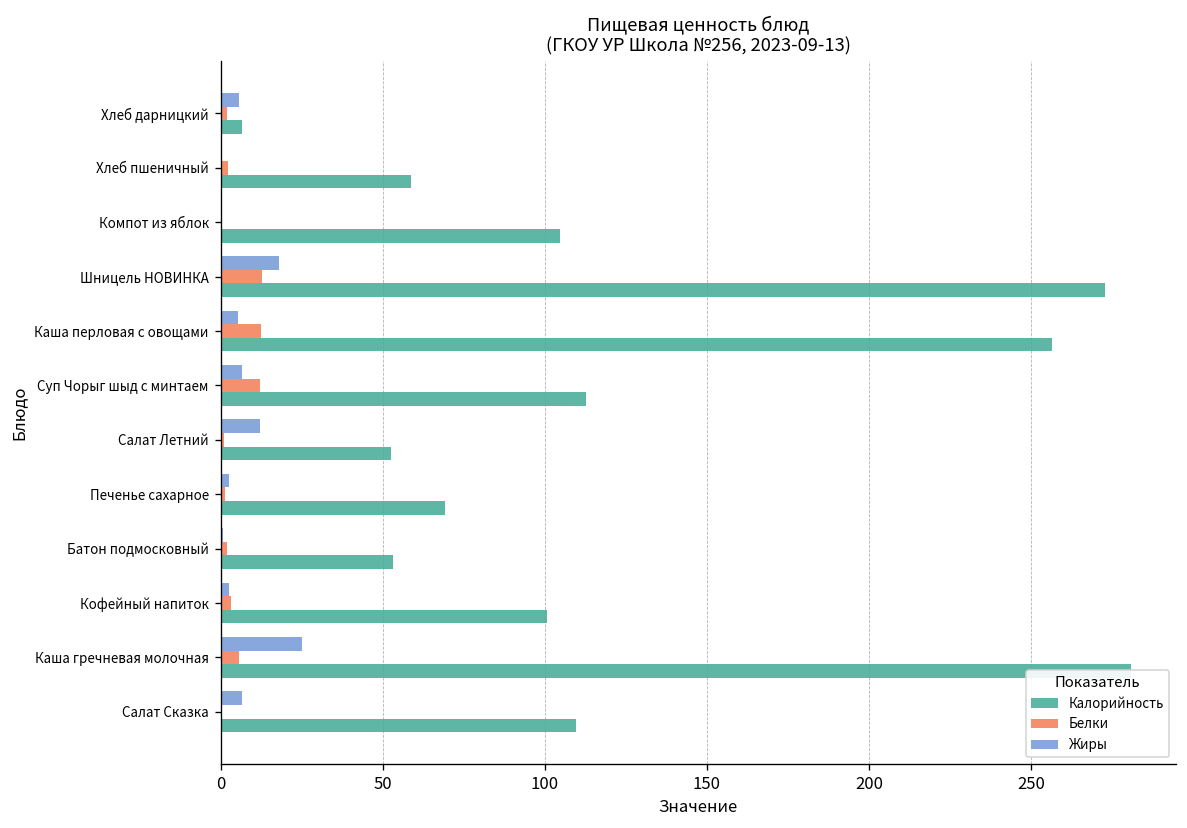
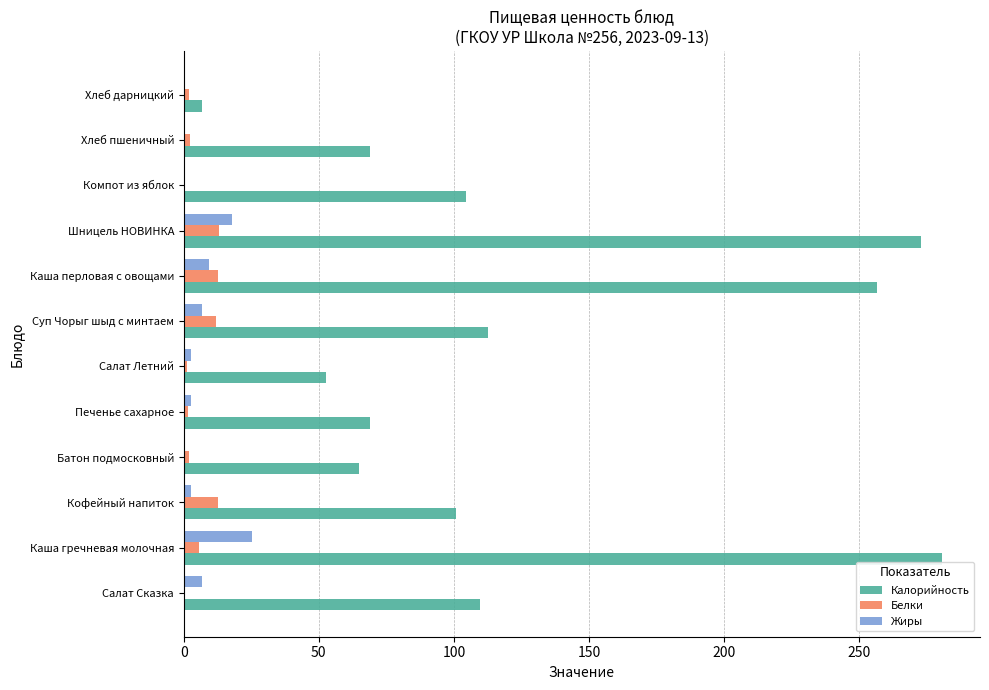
  {
    "Калорийность": {
      "Хлеб дарницкий": 7,
-     "Хлеб пшеничный": 59,
+     "Хлеб пшеничный": 69,
      "Компот из яблок": 105,
      "Шницель НОВИНКА": 273,
      "Каша перловая с овощами": 257,
      "Суп Чорыг шыд с минтаем": 113,
      "Салат Летний": 53,
      "Печенье сахарное": 69,
-     "Батон подмосковный": 53,
+     "Батон подмосковный": 65,
      "Кофейный напиток": 101,
      "Каша гречневая молочная": 281,
      "Салат Сказка": 110
    },
    "Белки": {
      "Хлеб дарницкий": 2,
      "Хлеб пшеничный": 2,
      "Шницель НОВИНКА": 13,
      "Каша перловая с овощами": 13,
      "Суп Чорыг шыд с минтаем": 12,
      "Салат Летний": 1,
      "Печенье сахарное": 1,
      "Батон подмосковный": 2,
-     "Кофейный напиток": 3,
+     "Кофейный напиток": 13,
      "Каша гречневая молочная": 6
    },
    "Жиры": {
-     "Хлеб дарницкий": 6,
+     "Хлеб дарницкий": 0,
      "Шницель НОВИНКА": 18,
-     "Каша перловая с овощами": 5,
+     "Каша перловая с овощами": 9,
      "Суп Чорыг шыд с минтаем": 7,
-     "Салат Летний": 12,
+     "Салат Летний": 3,
      "Печенье сахарное": 3,
      "Кофейный напиток": 3,
      "Каша гречневая молочная": 25,
      "Салат Сказка": 7
    }
  }
